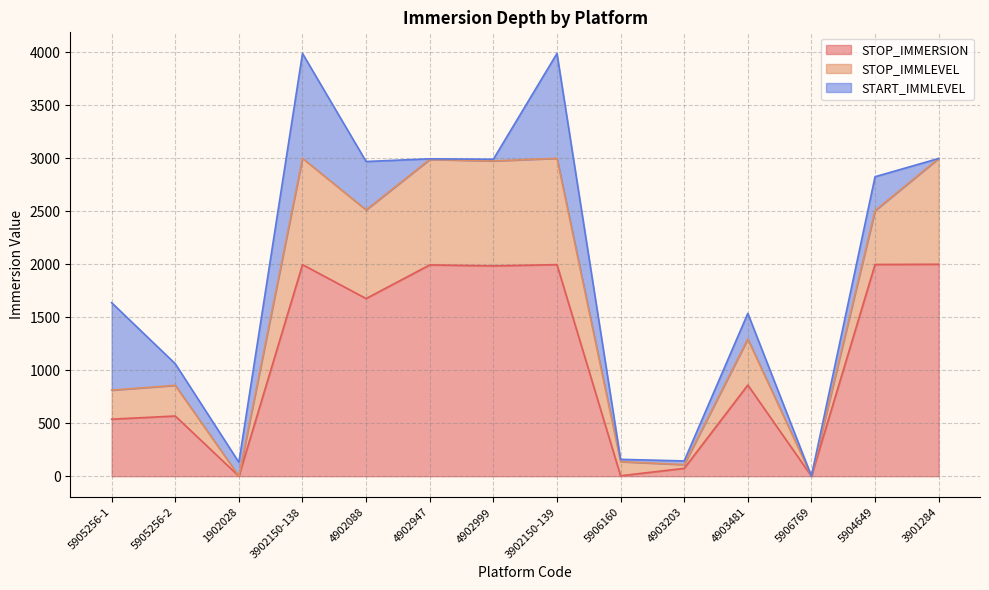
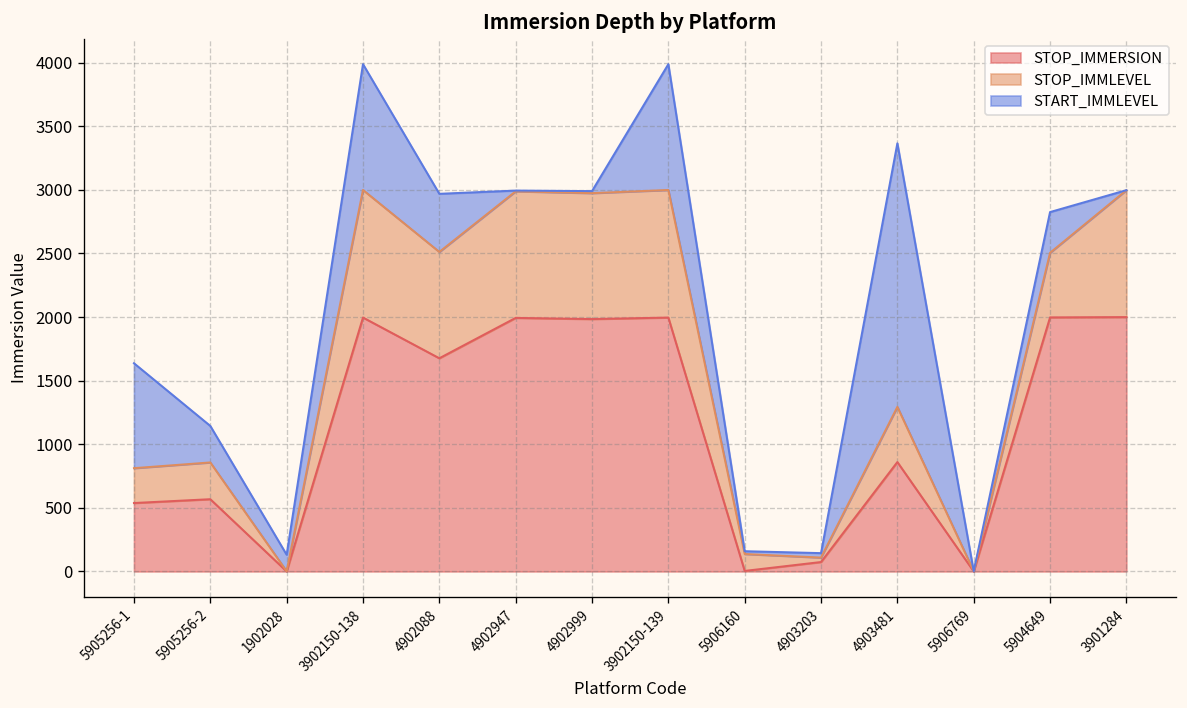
  {
    "START_IMMLEVEL": {
      "5905256-1": 830,
-     "5905256-2": 200,
+     "5905256-2": 290,
      "1902028": 130,
      "3902150-138": 990,
      "4902088": 460,
      "3902150-139": 990,
      "4903203": 40,
-     "4903481": 240,
+     "4903481": 2070,
      "5904649": 320
    }
  }
